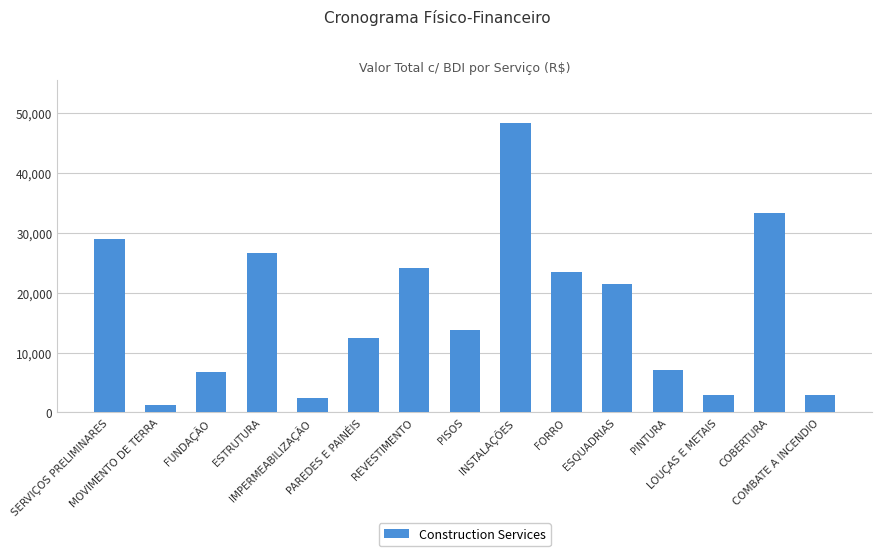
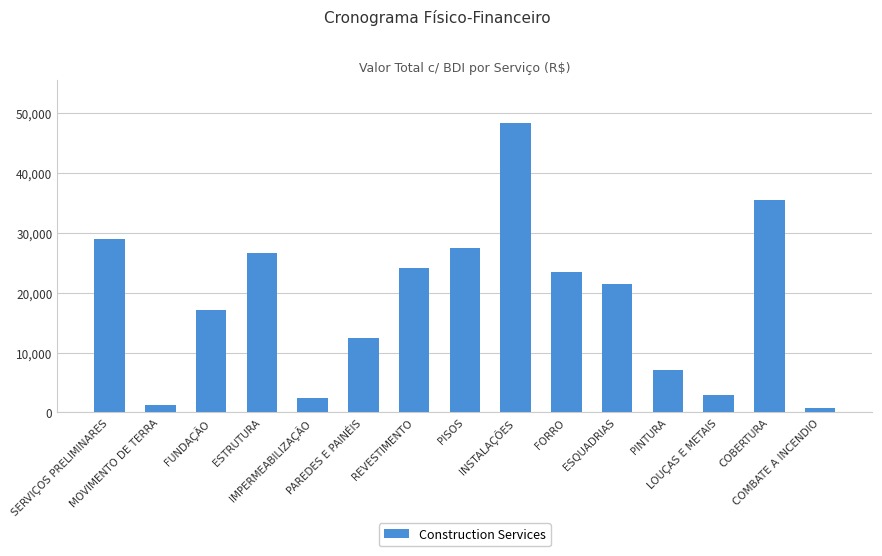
  {
    "SERVIÇOS PRELIMINARES": "29,000",
    "MOVIMENTO DE TERRA": "1,000",
-   "FUNDAÇÃO": "7,000",
+   "FUNDAÇÃO": "17,000",
    "ESTRUTURA": "27,000",
    "IMPERMEABILIZAÇÃO": "2,000",
    "PAREDES E PAINÉIS": "12,000",
    "REVESTIMENTO": "24,000",
-   "PISOS": "14,000",
+   "PISOS": "27,000",
    "INSTALAÇÕES": "48,000",
    "FORRO": "23,000",
    "ESQUADRIAS": "21,000",
    "PINTURA": "7,000",
    "LOUÇAS E METAIS": "3,000",
-   "COBERTURA": "33,000",
-   "COMBATE A INCENDIO": "3,000"
+   "COBERTURA": "35,000",
+   "COMBATE A INCENDIO": "1,000"
  }
